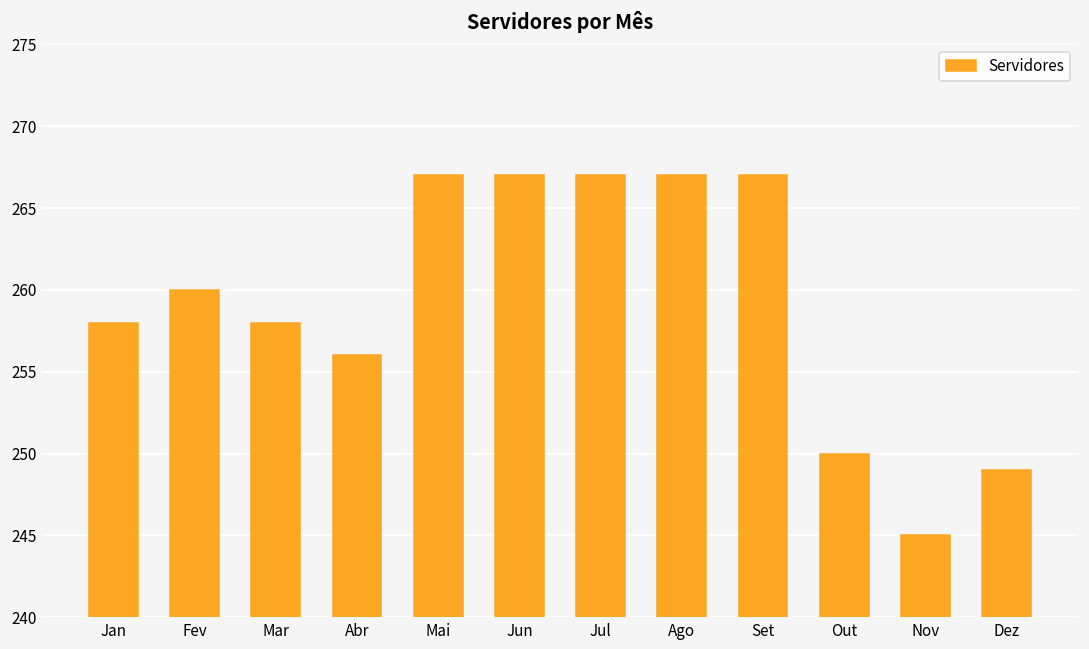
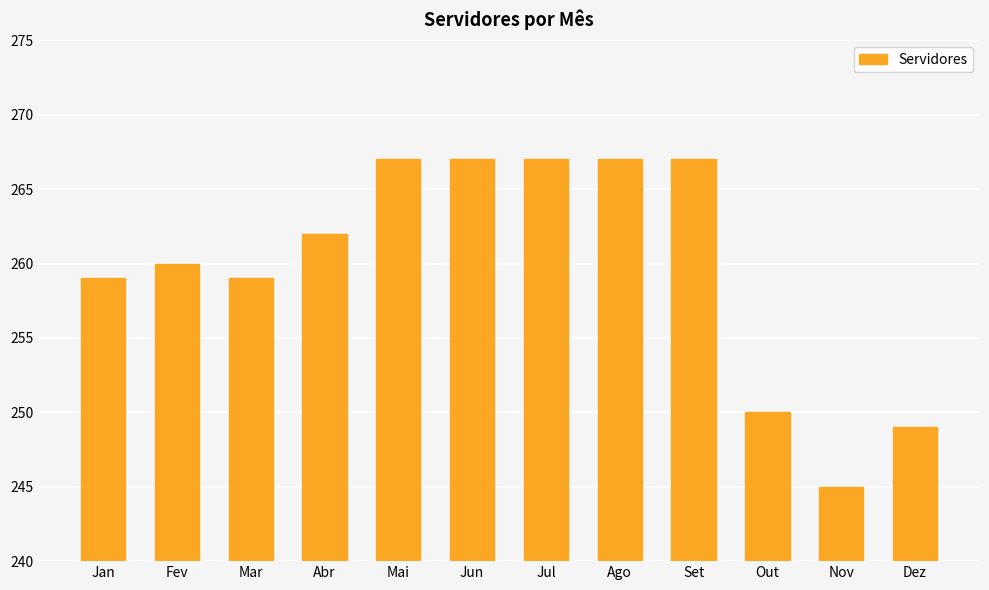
  {
-   "Jan": 258,
+   "Jan": 259,
    "Fev": 260,
-   "Mar": 258,
-   "Abr": 256,
+   "Mar": 259,
+   "Abr": 262,
    "Mai": 267,
    "Jun": 267,
    "Jul": 267,
    "Ago": 267,
    "Set": 267,
    "Out": 250,
    "Nov": 245,
    "Dez": 249
  }
